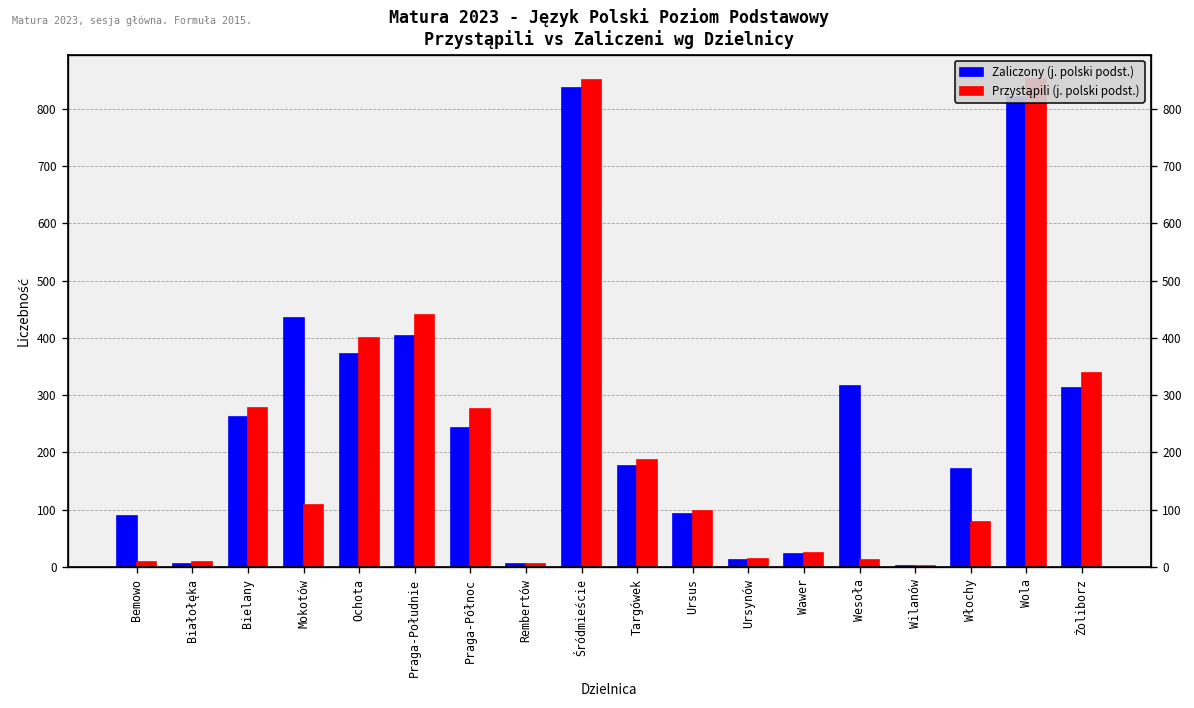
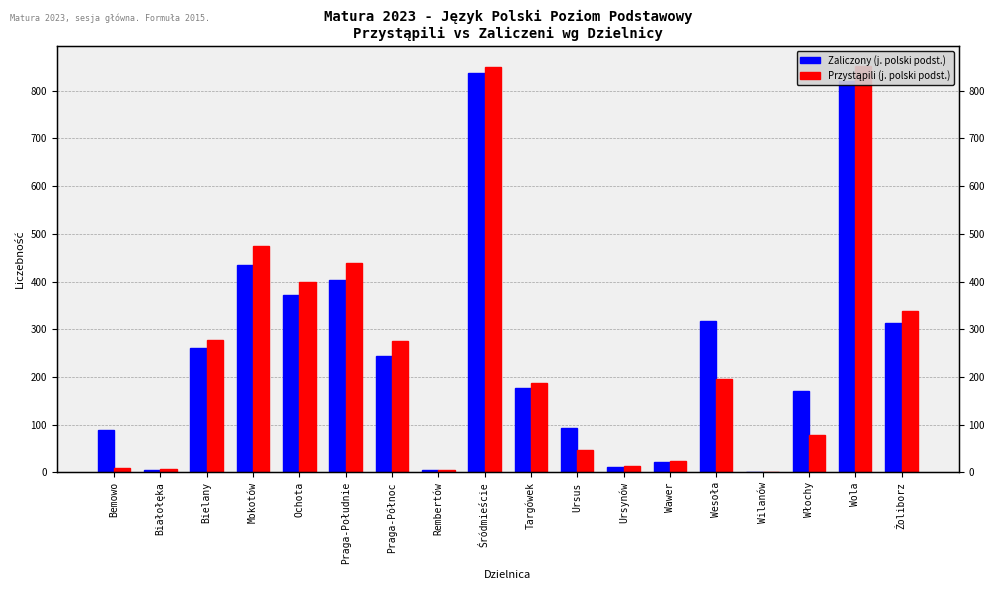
  {
    "Zaliczony (j. polski podst.)": {
      "Bemowo": 90,
      "Białołęka": 10,
      "Bielany": 260,
      "Mokotów": 440,
      "Ochota": 370,
      "Praga-Południe": 400,
      "Praga-Północ": 240,
      "Śródmieście": 840,
      "Targówek": 180,
      "Ursus": 90,
      "Ursynów": 10,
      "Wawer": 20,
      "Wesoła": 320,
      "Włochy": 170,
      "Żoliborz": 310
    },
    "Przystąpili (j. polski podst.)": {
      "Bemowo": 10,
      "Białołęka": 10,
      "Bielany": 280,
-     "Mokotów": 110,
+     "Mokotów": 470,
      "Ochota": 400,
      "Praga-Południe": 440,
      "Praga-Północ": 280,
      "Śródmieście": 850,
      "Targówek": 190,
-     "Ursus": 100,
+     "Ursus": 50,
      "Ursynów": 10,
      "Wawer": 30,
-     "Wesoła": 10,
+     "Wesoła": 200,
      "Włochy": 80,
      "Żoliborz": 340
    }
  }
